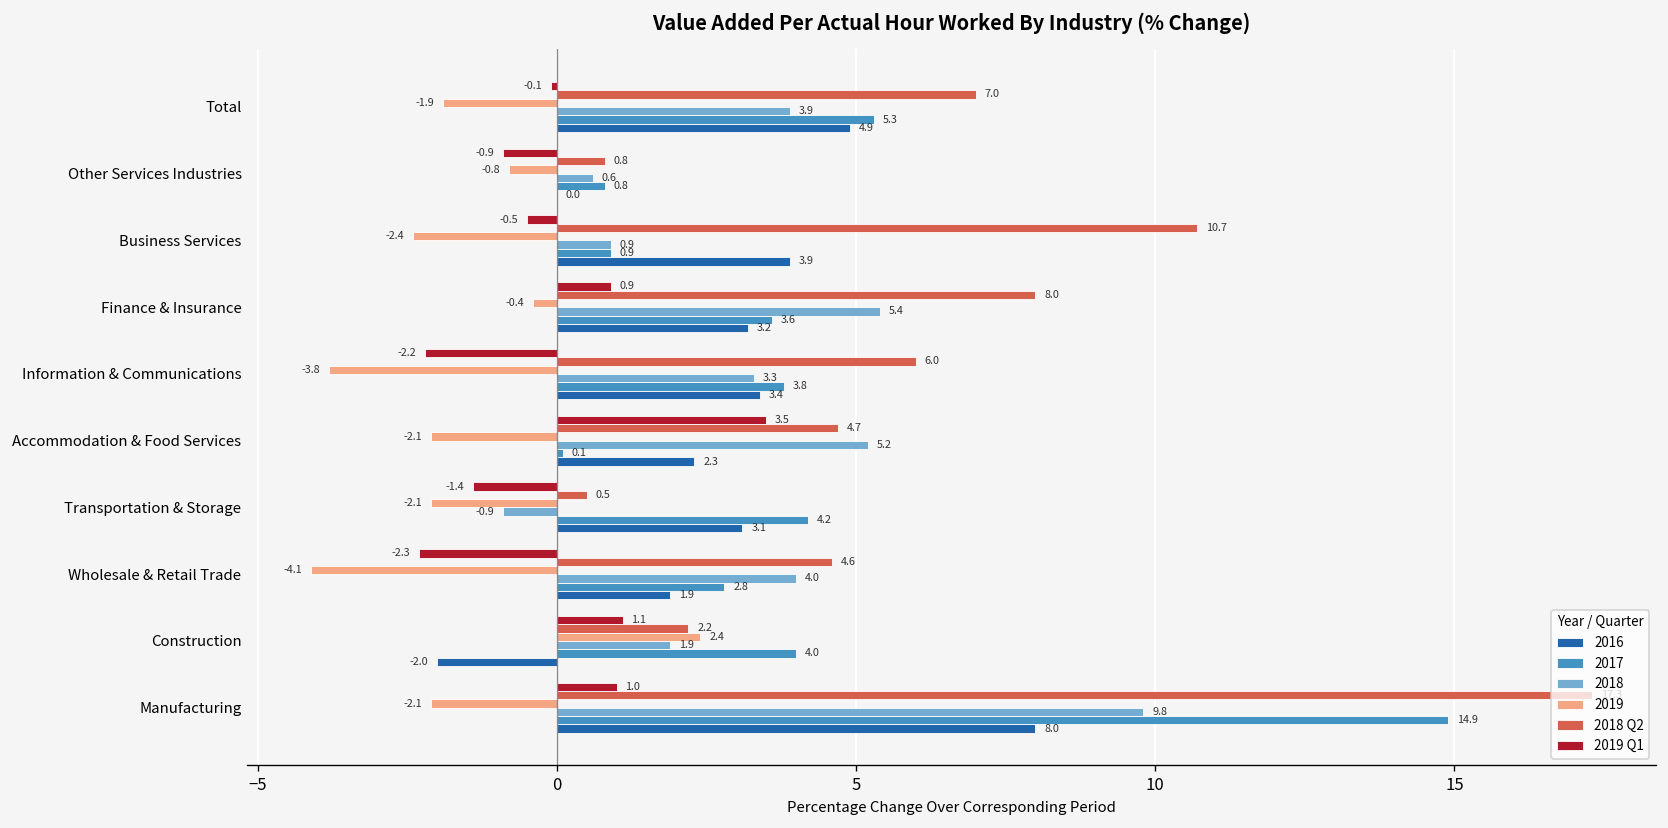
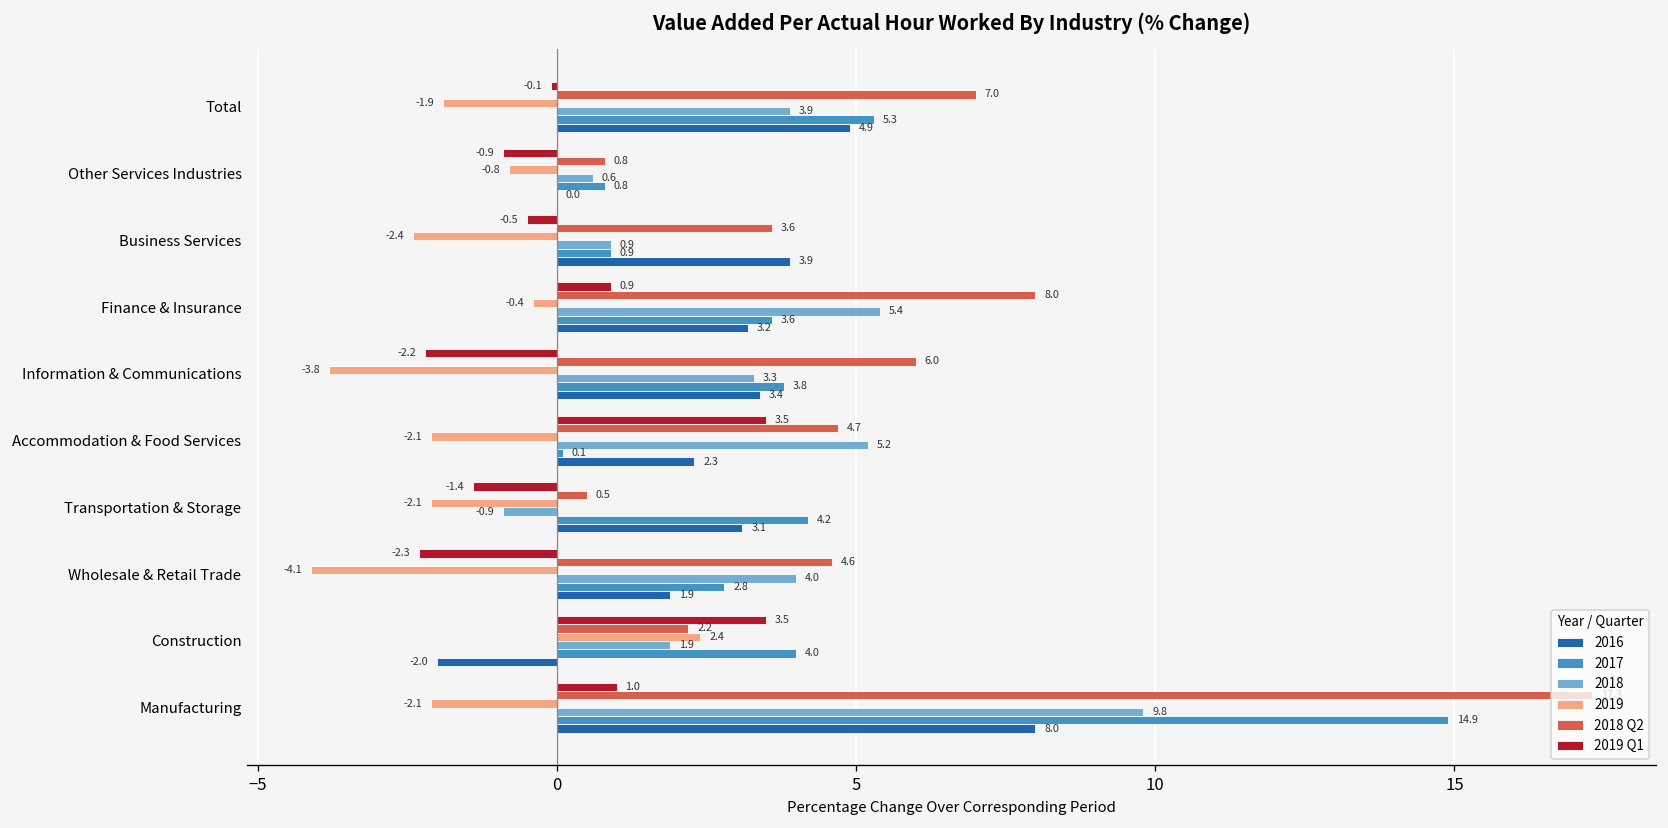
  {
    "2016": {
      "Total": 4.9,
      "Other Services Industries": 0.0,
      "Business Services": 3.9,
      "Finance & Insurance": 3.2,
      "Information & Communications": 3.4,
      "Accommodation & Food Services": 2.3,
      "Transportation & Storage": 3.1,
      "Wholesale & Retail Trade": 1.9,
      "Construction": -2.0,
      "Manufacturing": 8.0
    },
    "2019": {
      "Total": -1.9,
      "Other Services Industries": -0.8,
      "Business Services": -2.4,
      "Finance & Insurance": -0.4,
      "Information & Communications": -3.8,
      "Accommodation & Food Services": -2.1,
      "Transportation & Storage": -2.1,
      "Wholesale & Retail Trade": -4.1,
      "Construction": 2.4,
      "Manufacturing": -2.1
    },
    "2018 Q2": {
      "Total": 7.0,
      "Other Services Industries": 0.8,
-     "Business Services": 10.7,
+     "Business Services": 3.6,
      "Finance & Insurance": 8.0,
      "Information & Communications": 6.0,
      "Accommodation & Food Services": 4.7,
      "Transportation & Storage": 0.5,
      "Wholesale & Retail Trade": 4.6,
      "Construction": 2.2
    },
    "2019 Q1": {
      "Total": -0.1,
      "Other Services Industries": -0.9,
      "Business Services": -0.5,
      "Finance & Insurance": 0.9,
      "Information & Communications": -2.2,
      "Accommodation & Food Services": 3.5,
      "Transportation & Storage": -1.4,
      "Wholesale & Retail Trade": -2.3,
-     "Construction": 1.1,
+     "Construction": 3.5,
      "Manufacturing": 1.0
    }
  }
